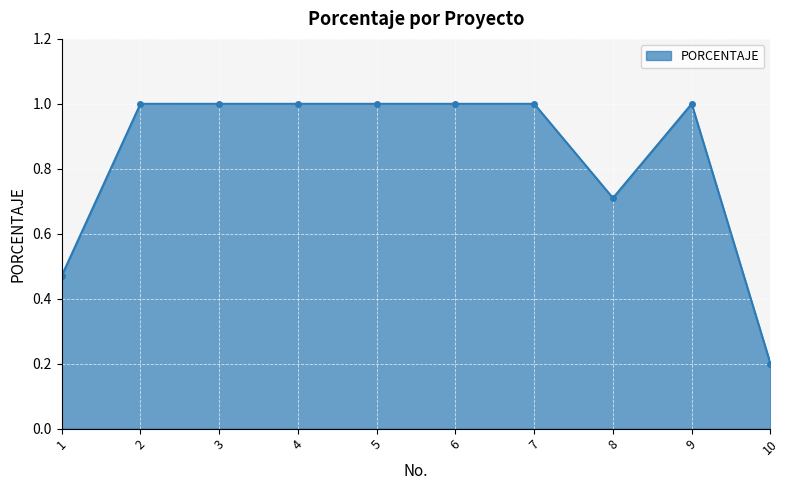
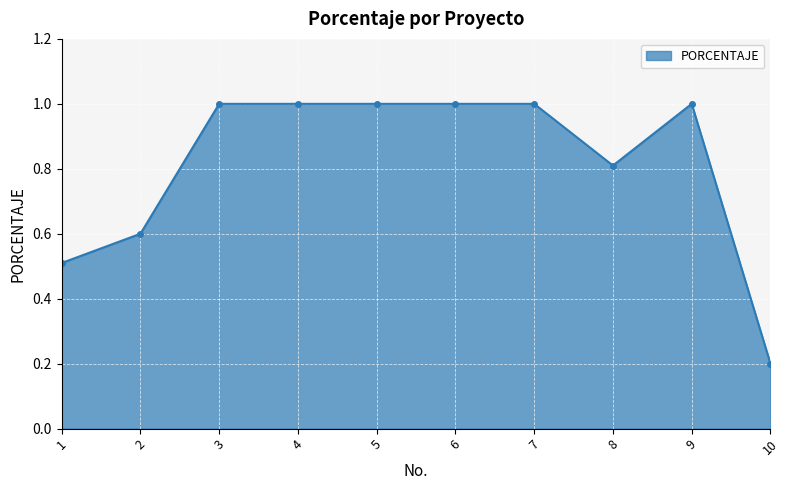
  {
-   "1": 0.47,
-   "2": 1.0,
+   "1": 0.51,
+   "2": 0.6,
    "3": 1.00,
    "4": 1.00,
    "5": 1.00,
    "6": 1.00,
    "7": 1.00,
-   "8": 0.71,
+   "8": 0.81,
    "9": 1.00,
    "10": 0.20
  }
